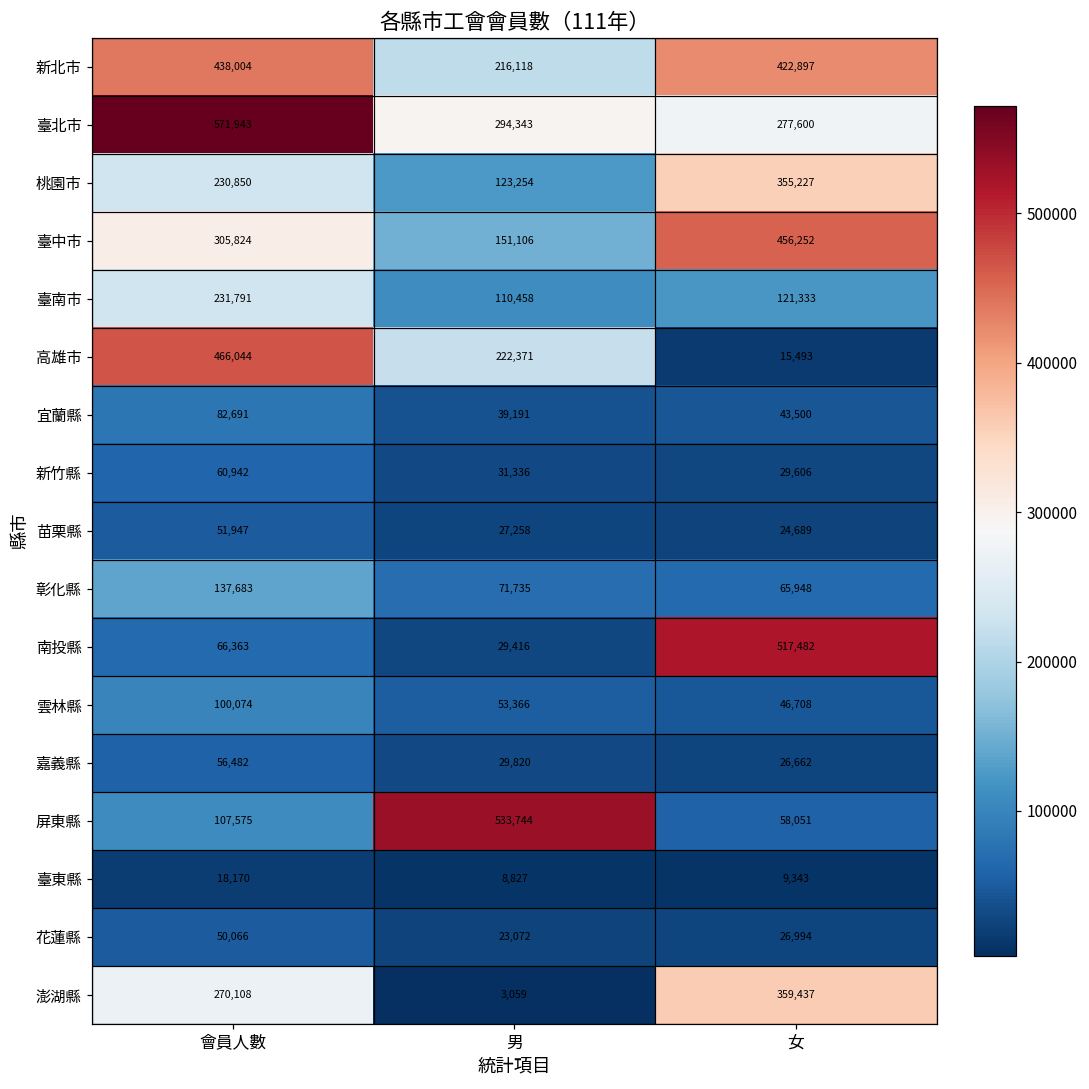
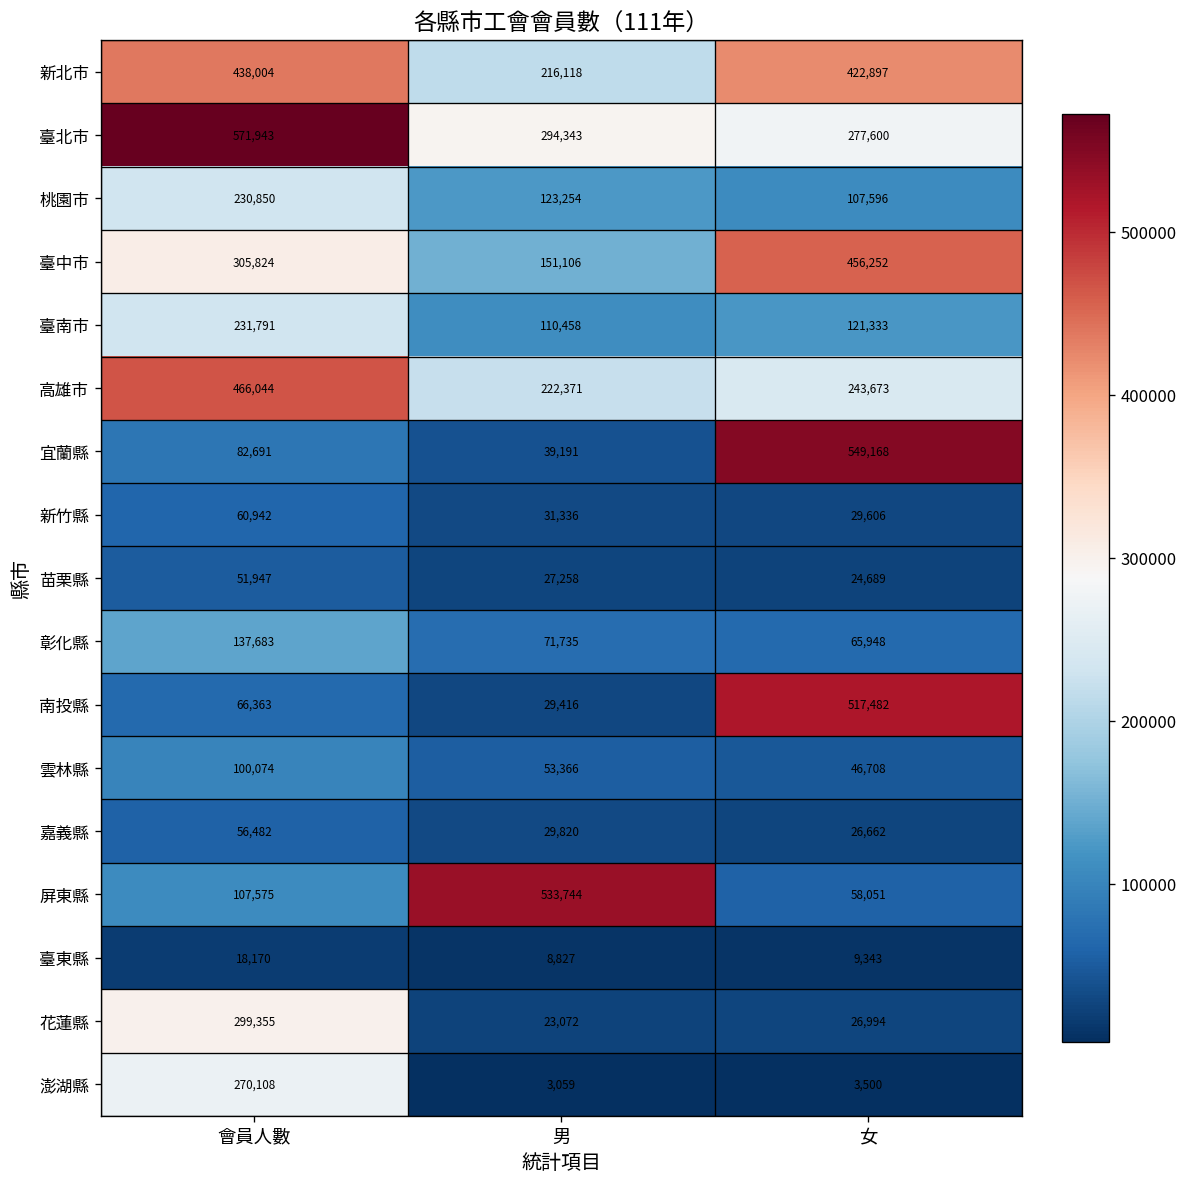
  {
    "新北市": {
      "會員人數": "438,004",
      "男": "216,118",
      "女": "422,897"
    },
    "臺北市": {
      "會員人數": "571,943",
      "男": "294,343",
      "女": "277,600"
    },
    "桃園市": {
      "會員人數": "230,850",
      "男": "123,254",
-     "女": "355,227"
+     "女": "107,596"
    },
    "臺中市": {
      "會員人數": "305,824",
      "男": "151,106",
      "女": "456,252"
    },
    "臺南市": {
      "會員人數": "231,791",
      "男": "110,458",
      "女": "121,333"
    },
    "高雄市": {
      "會員人數": "466,044",
      "男": "222,371",
-     "女": "15,493"
+     "女": "243,673"
    },
    "宜蘭縣": {
      "會員人數": "82,691",
      "男": "39,191",
-     "女": "43,500"
+     "女": "549,168"
    },
    "新竹縣": {
      "會員人數": "60,942",
      "男": "31,336",
      "女": "29,606"
    },
    "苗栗縣": {
      "會員人數": "51,947",
      "男": "27,258",
      "女": "24,689"
    },
    "彰化縣": {
      "會員人數": "137,683",
      "男": "71,735",
      "女": "65,948"
    },
    "南投縣": {
      "會員人數": "66,363",
      "男": "29,416",
      "女": "517,482"
    },
    "雲林縣": {
      "會員人數": "100,074",
      "男": "53,366",
      "女": "46,708"
    },
    "嘉義縣": {
      "會員人數": "56,482",
      "男": "29,820",
      "女": "26,662"
    },
    "屏東縣": {
      "會員人數": "107,575",
      "男": "533,744",
      "女": "58,051"
    },
    "臺東縣": {
      "會員人數": "18,170",
      "男": "8,827",
      "女": "9,343"
    },
    "花蓮縣": {
-     "會員人數": "50,066",
+     "會員人數": "299,355",
      "男": "23,072",
      "女": "26,994"
    },
    "澎湖縣": {
      "會員人數": "270,108",
      "男": "3,059",
-     "女": "359,437"
+     "女": "3,500"
    }
  }
